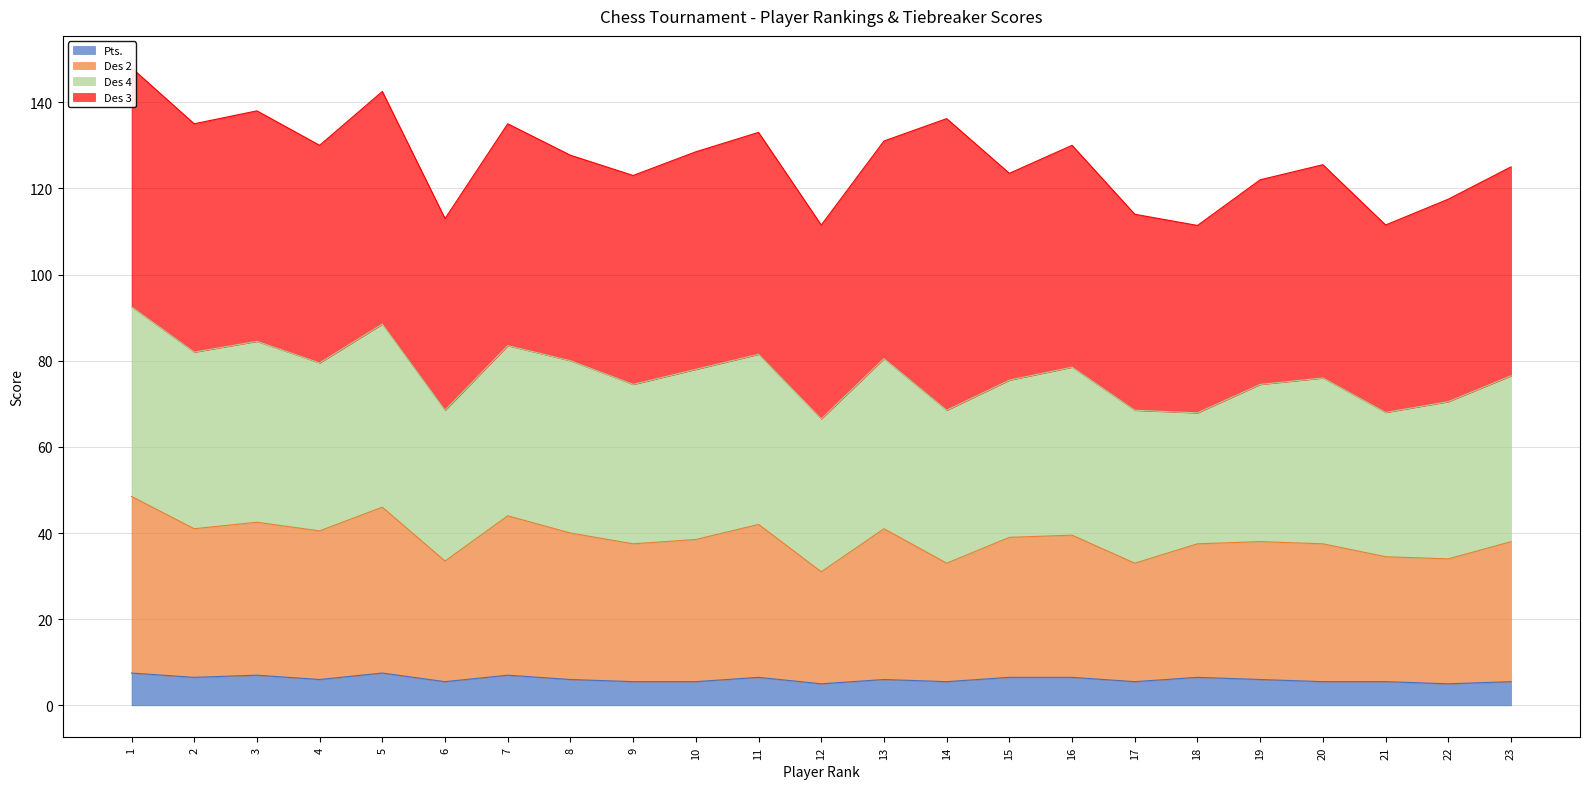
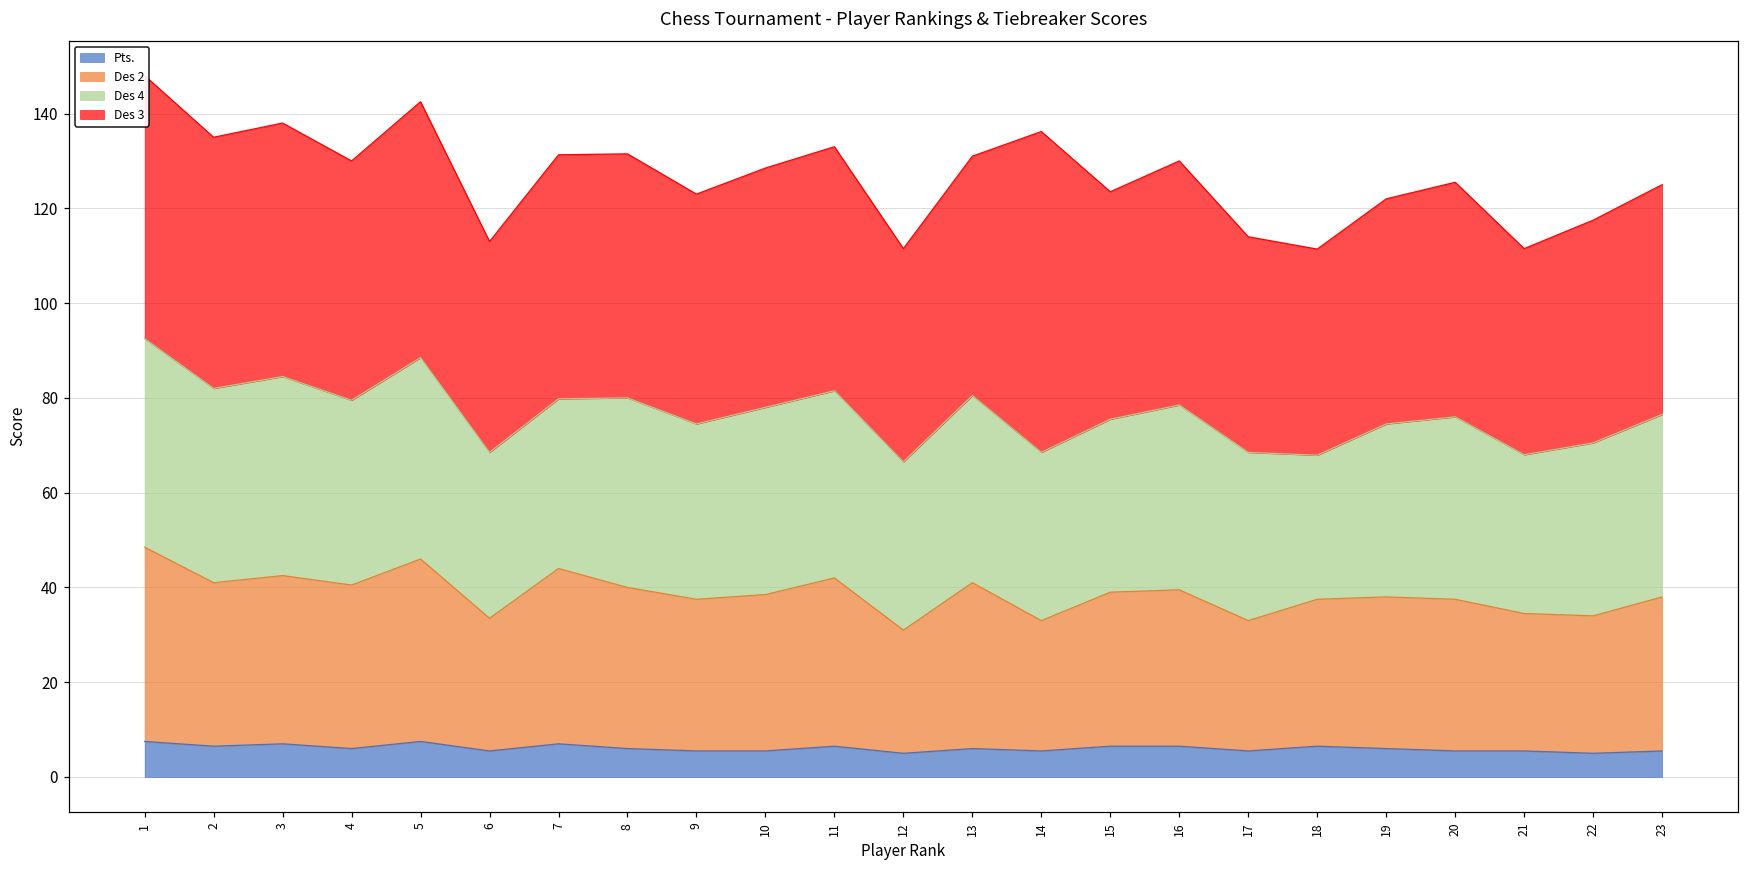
  {
    "Pts.": {
      "1": 8,
      "2": 7,
      "3": 7,
      "4": 6,
      "5": 8,
      "6": 6,
      "7": 7,
      "8": 6,
      "9": 6,
      "10": 6,
      "11": 7,
      "12": 5,
      "13": 6,
      "14": 6,
      "15": 7,
      "16": 7,
      "17": 6,
      "18": 7,
      "19": 6,
      "20": 6,
      "21": 6,
      "22": 5,
      "23": 6
    },
    "Des 2": {
      "1": 41,
      "2": 35,
      "3": 36,
      "4": 35,
      "5": 39,
      "6": 28,
      "7": 37,
      "8": 34,
      "9": 32,
      "10": 33,
      "11": 36,
      "12": 26,
      "13": 35,
      "14": 28,
      "15": 33,
      "16": 33,
      "17": 28,
      "18": 31,
      "19": 32,
      "20": 32,
      "21": 29,
      "22": 29,
      "23": 33
    },
    "Des 4": {
      "1": 44,
      "2": 41,
      "3": 42,
      "4": 39,
      "5": 43,
      "6": 35,
-     "7": 40,
+     "7": 36,
      "8": 40,
      "9": 37,
      "10": 40,
      "11": 40,
      "12": 36,
      "13": 40,
      "14": 36,
      "15": 37,
      "16": 39,
      "17": 36,
      "18": 30,
      "19": 37,
      "20": 39,
      "21": 34,
      "22": 37,
      "23": 39
    },
    "Des 3": {
      "2": 53,
      "3": 54,
      "4": 51,
      "5": 54,
      "6": 45,
      "7": 52,
-     "8": 48,
+     "8": 52,
      "9": 49,
      "10": 51,
      "11": 52,
      "12": 45,
      "13": 51,
      "14": 68,
      "15": 48,
      "16": 52,
      "17": 46,
      "18": 44,
      "19": 48,
      "20": 50,
      "21": 44,
      "22": 47,
      "23": 49
    }
  }
